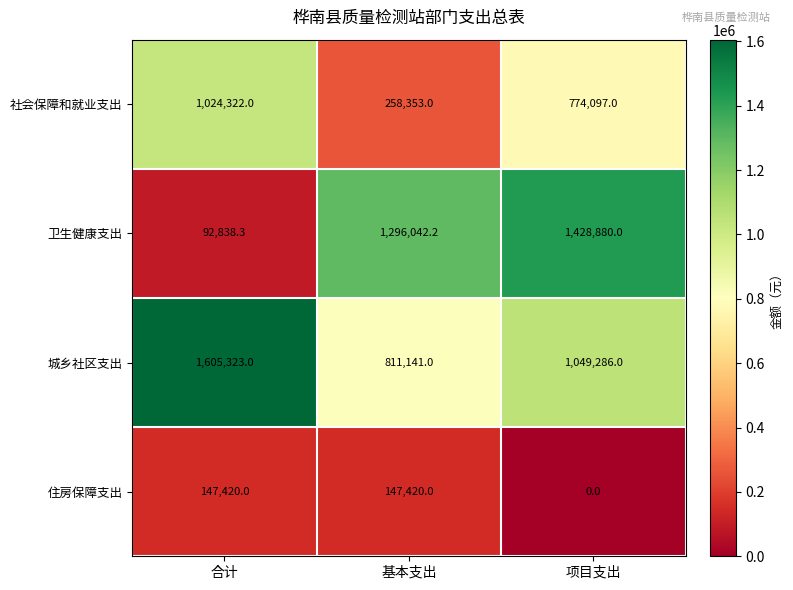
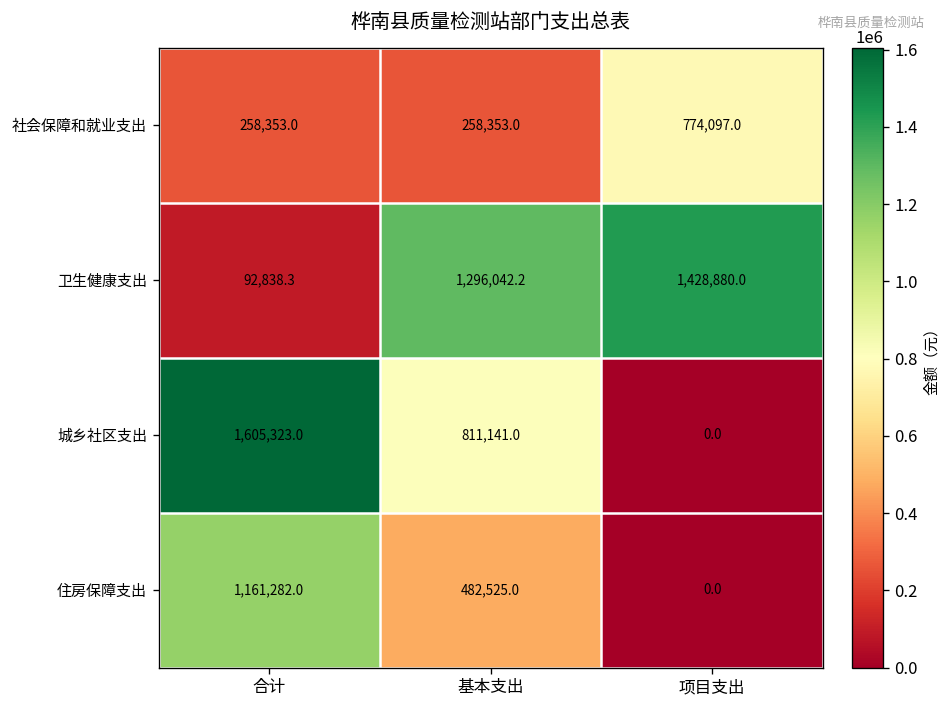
  {
    "社会保障和就业支出": {
-     "合计": "1,024,322.0",
+     "合计": "258,353.0",
      "基本支出": "258,353.0",
      "项目支出": "774,097.0"
    },
    "卫生健康支出": {
      "合计": "92,838.3",
      "基本支出": "1,296,042.2",
      "项目支出": "1,428,880.0"
    },
    "城乡社区支出": {
      "合计": "1,605,323.0",
      "基本支出": "811,141.0",
-     "项目支出": "1,049,286.0"
+     "项目支出": "0.0"
    },
    "住房保障支出": {
-     "合计": "147,420.0",
-     "基本支出": "147,420.0",
+     "合计": "1,161,282.0",
+     "基本支出": "482,525.0",
      "项目支出": "0.0"
    }
  }
